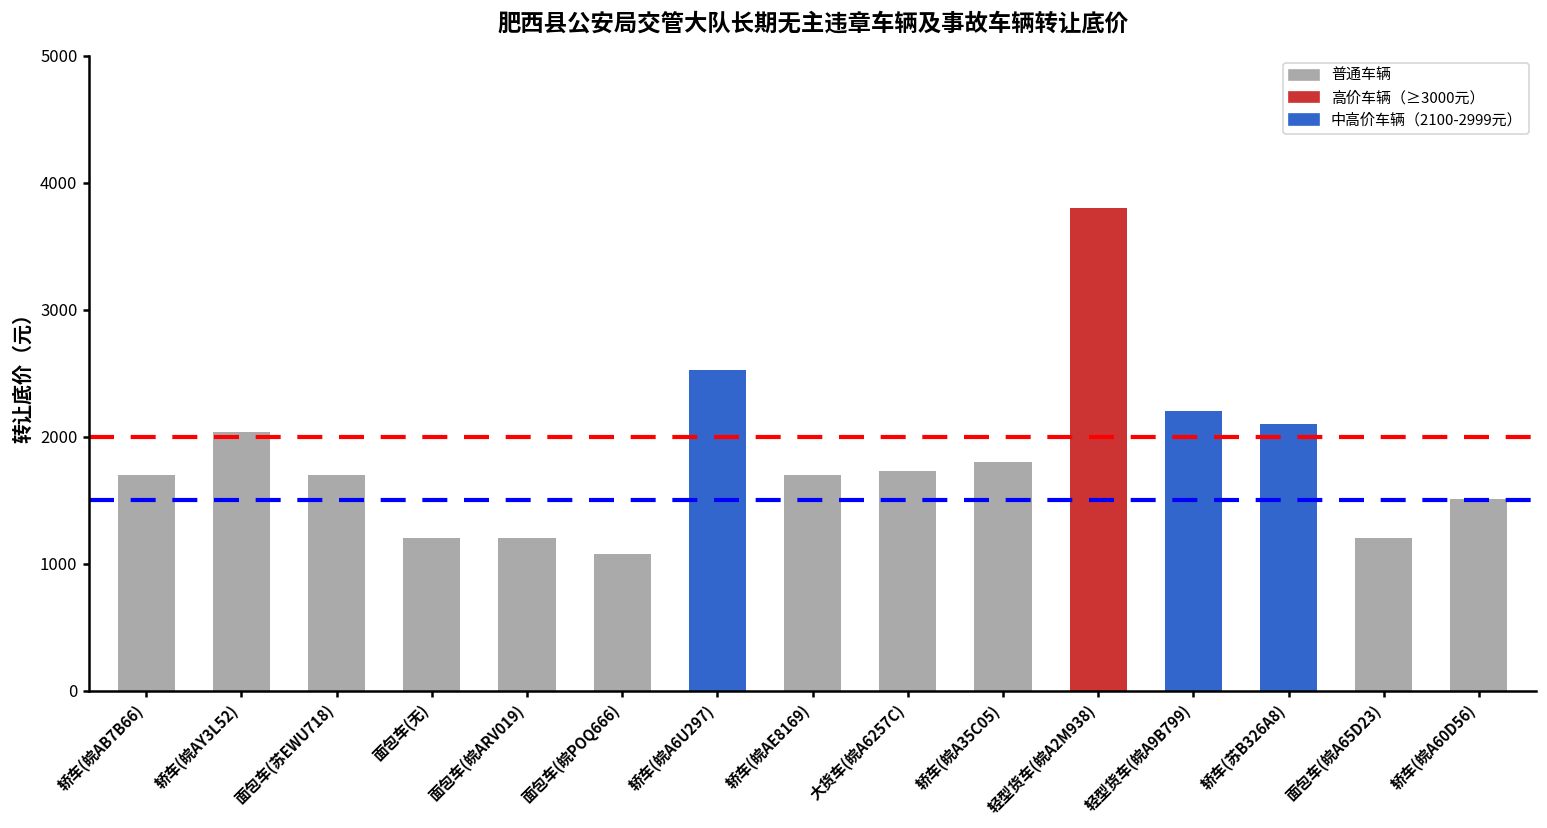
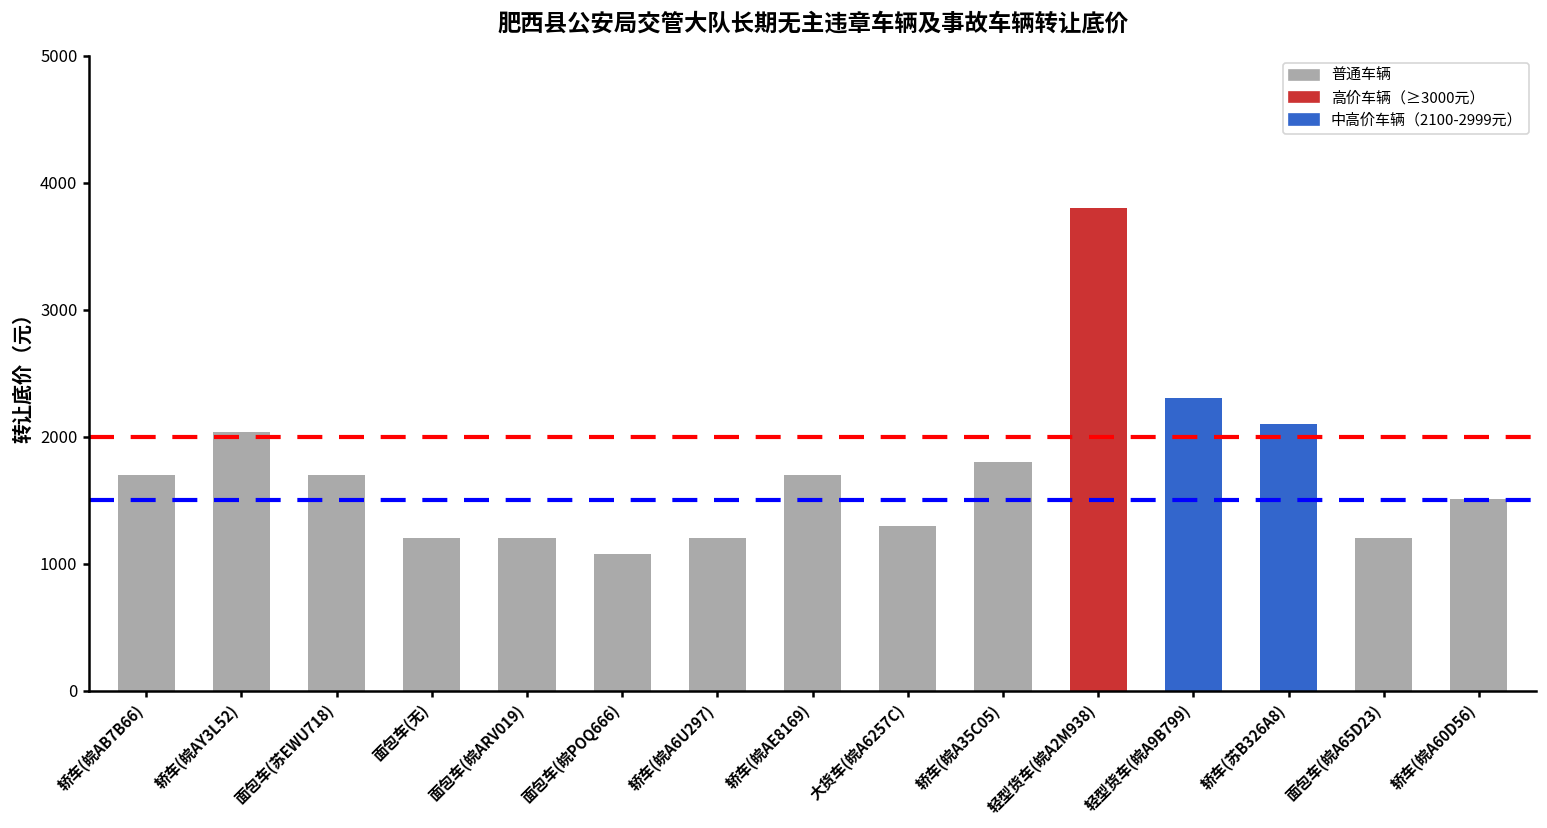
  {
    "轿车(皖AB7B66)": 1700,
    "轿车(皖AY3L52)": 2040,
    "面包车(苏EWU718)": 1700,
    "面包车(无)": 1200,
    "面包车(皖ARV019)": 1200,
    "面包车(皖POQ666)": 1080,
-   "轿车(皖A6U297)": 2530,
+   "轿车(皖A6U297)": 1200,
    "轿车(皖AE8169)": 1700,
-   "大货车(皖A6257C)": 1730,
+   "大货车(皖A6257C)": 1300,
    "轿车(皖A35C05)": 1800,
    "轻型货车(皖A2M938)": 3800,
-   "轻型货车(皖A9B799)": 2200,
+   "轻型货车(皖A9B799)": 2310,
    "轿车(苏B326A8)": 2100,
    "面包车(皖A65D23)": 1200,
    "轿车(皖A60D56)": 1510
  }
